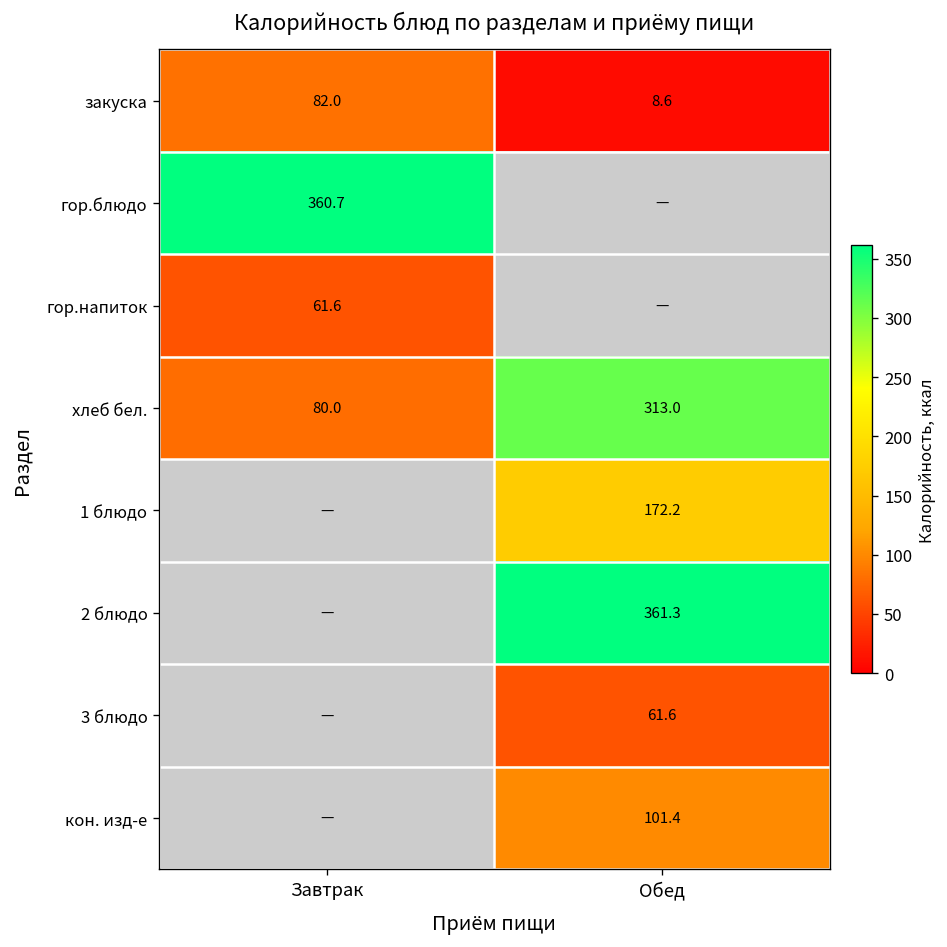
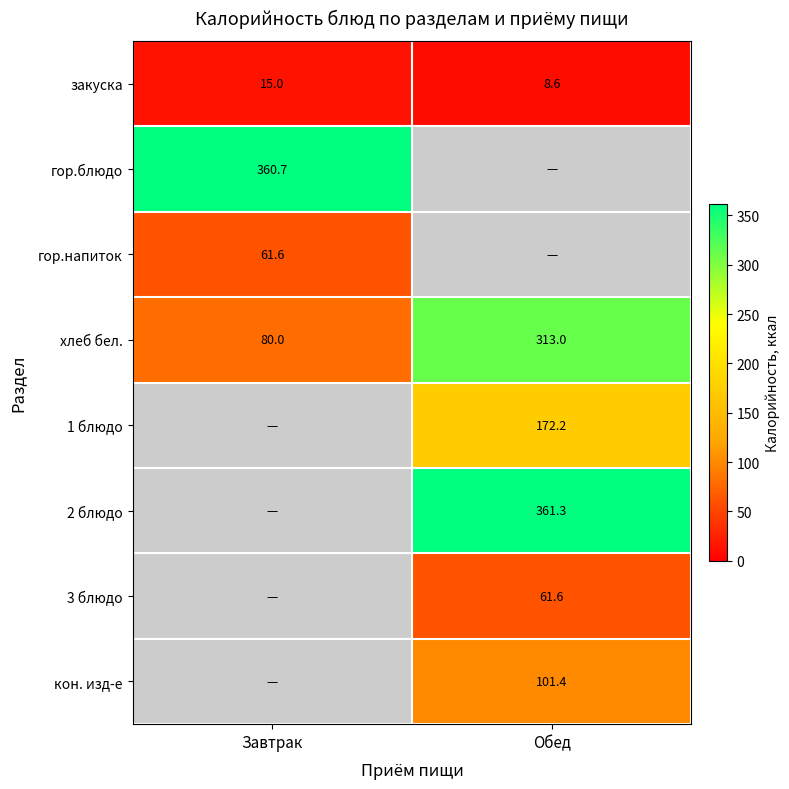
  {
    "закуска": {
-     "Завтрак": 82.0,
+     "Завтрак": 15.0,
      "Обед": 8.6
    },
    "гор.блюдо": {
      "Завтрак": 360.7
    },
    "гор.напиток": {
      "Завтрак": 61.6
    },
    "хлеб бел.": {
      "Завтрак": 80.0,
      "Обед": 313.0
    },
    "1 блюдо": {
      "Обед": 172.2
    },
    "2 блюдо": {
      "Обед": 361.3
    },
    "3 блюдо": {
      "Обед": 61.6
    },
    "кон. изд-е": {
      "Обед": 101.4
    }
  }
